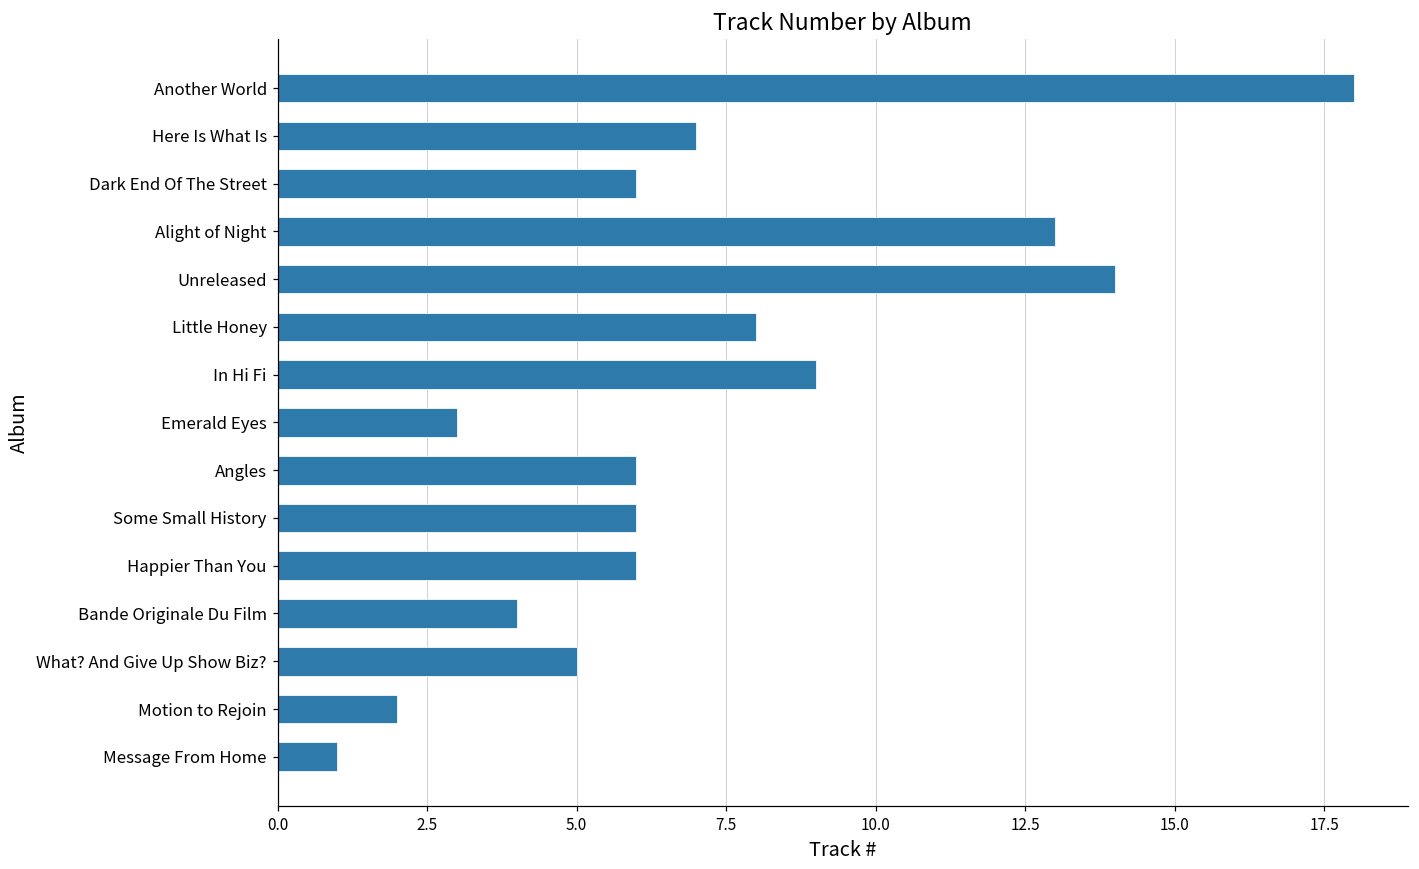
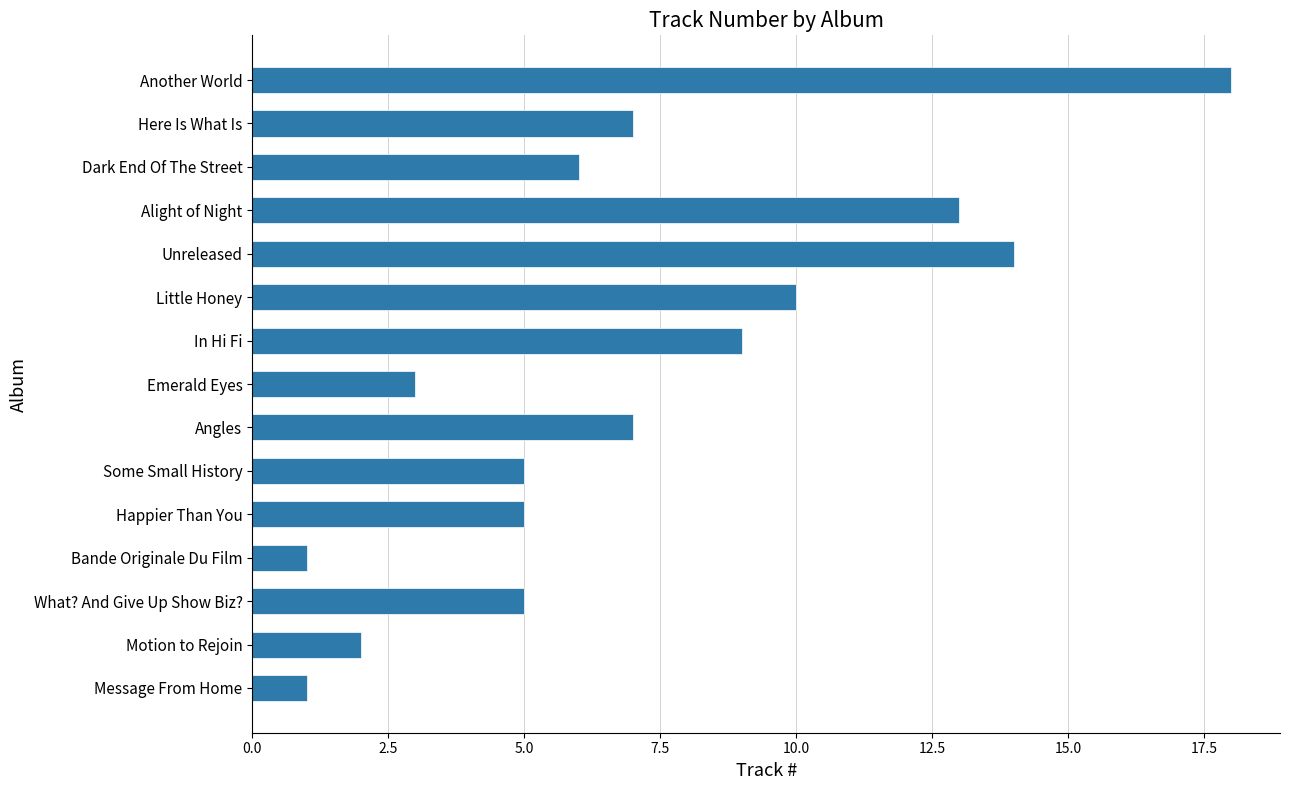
  {
    "Another World": 18,
    "Here Is What Is": 7,
    "Dark End Of The Street": 6,
    "Alight of Night": 13,
    "Unreleased": 14,
-   "Little Honey": 8,
+   "Little Honey": 10,
    "In Hi Fi": 9,
    "Emerald Eyes": 3,
-   "Angles": 6,
-   "Some Small History": 6,
-   "Happier Than You": 6,
-   "Bande Originale Du Film": 4,
+   "Angles": 7,
+   "Some Small History": 5,
+   "Happier Than You": 5,
+   "Bande Originale Du Film": 1,
    "What? And Give Up Show Biz?": 5,
    "Motion to Rejoin": 2,
    "Message From Home": 1
  }
